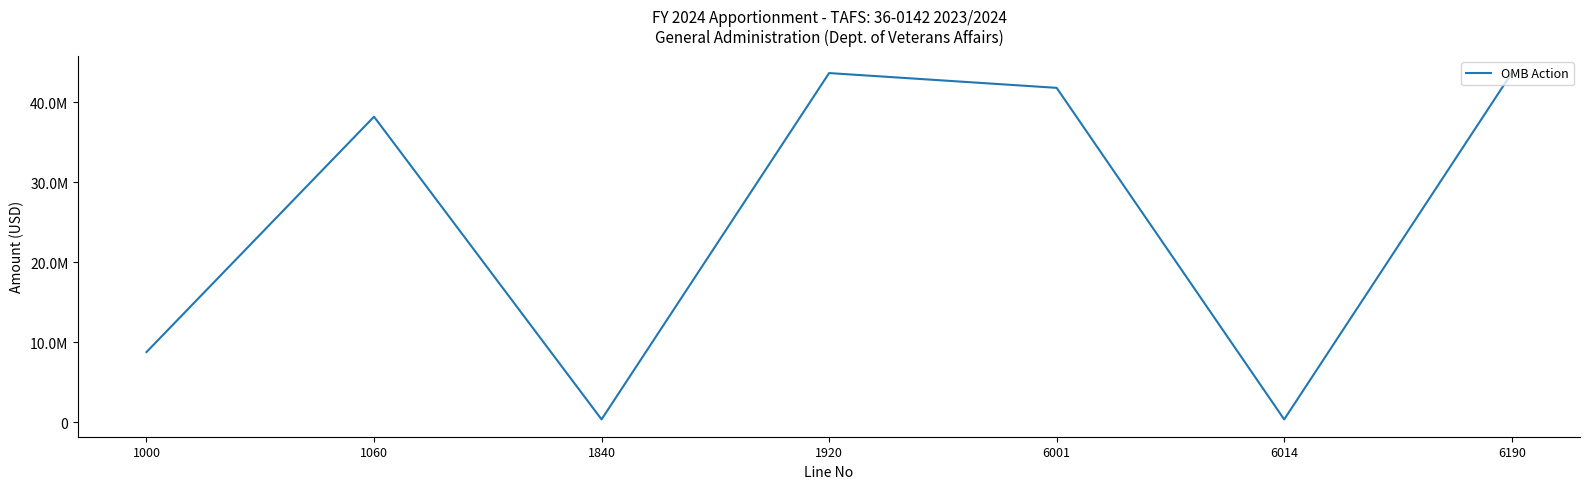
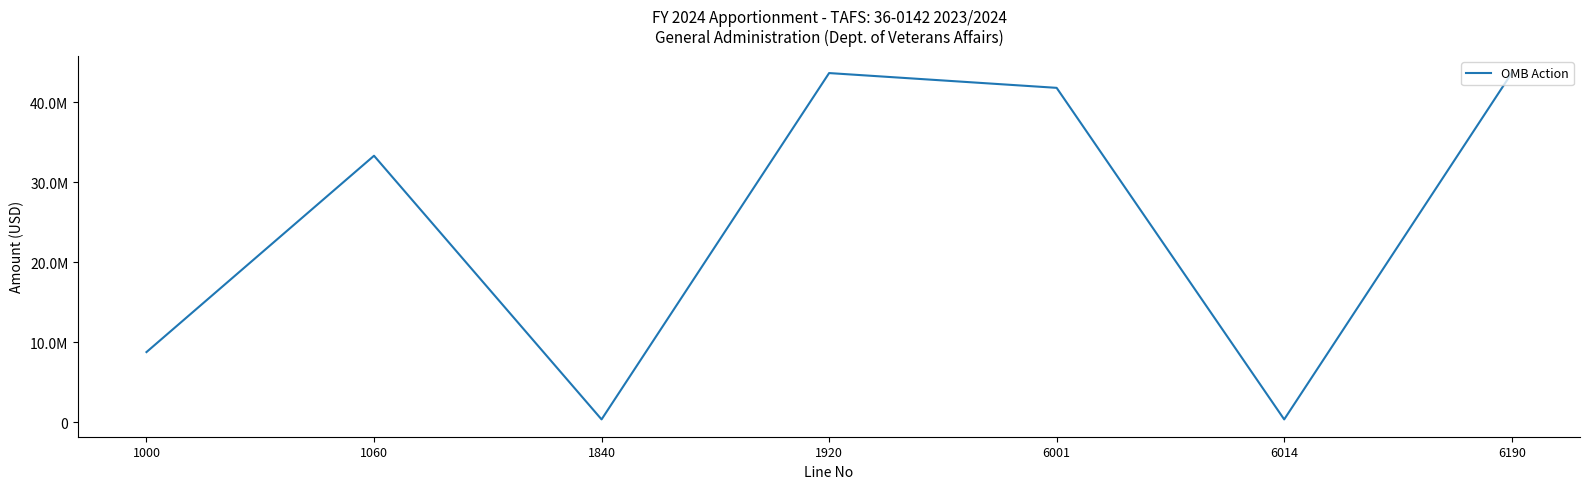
  {
    "1000": 9000000,
-   "1060": 38000000,
+   "1060": 33000000,
    "1840": 0,
    "1920": 44000000,
    "6001": 42000000,
    "6014": 0
  }
